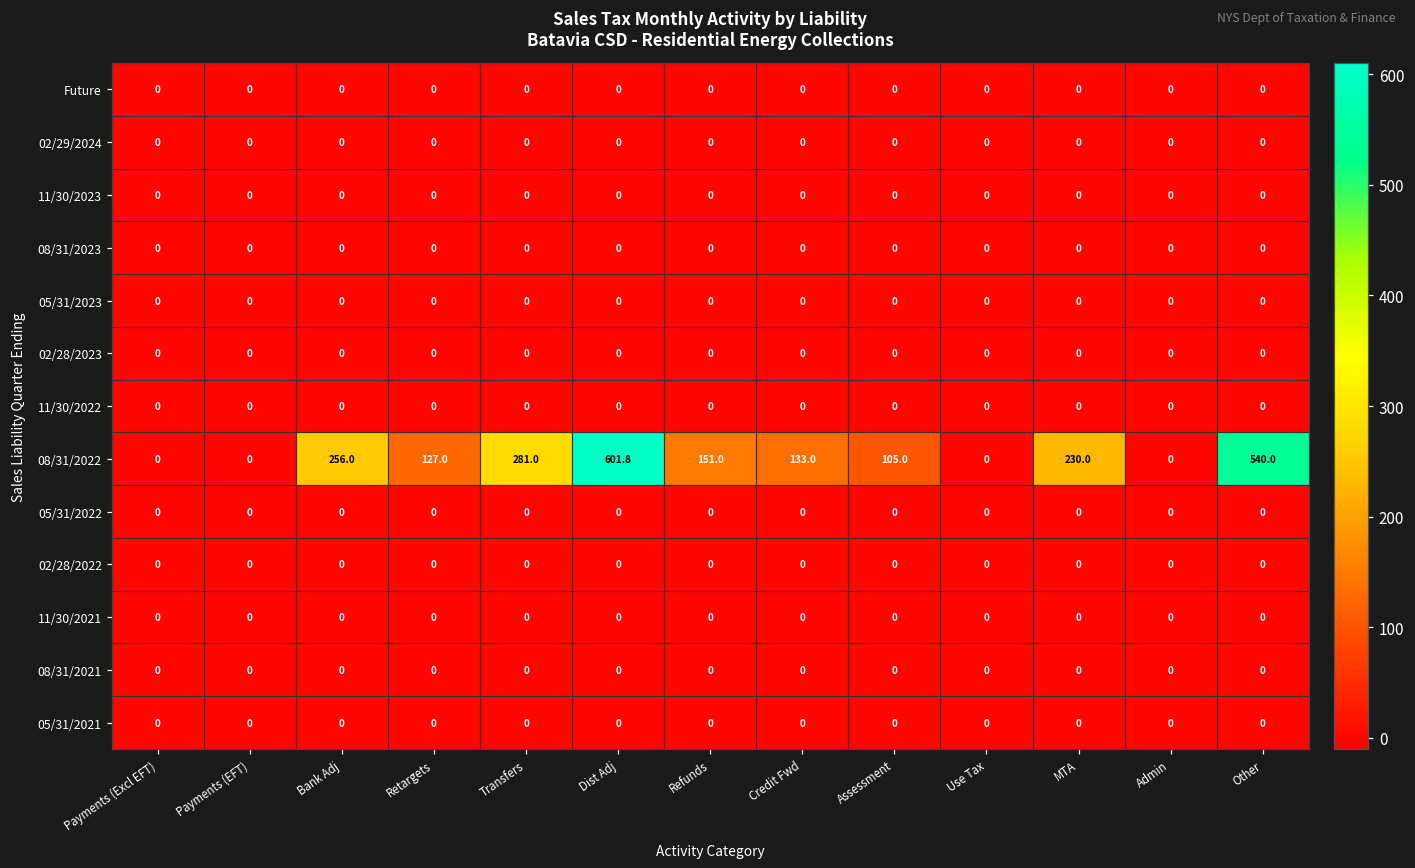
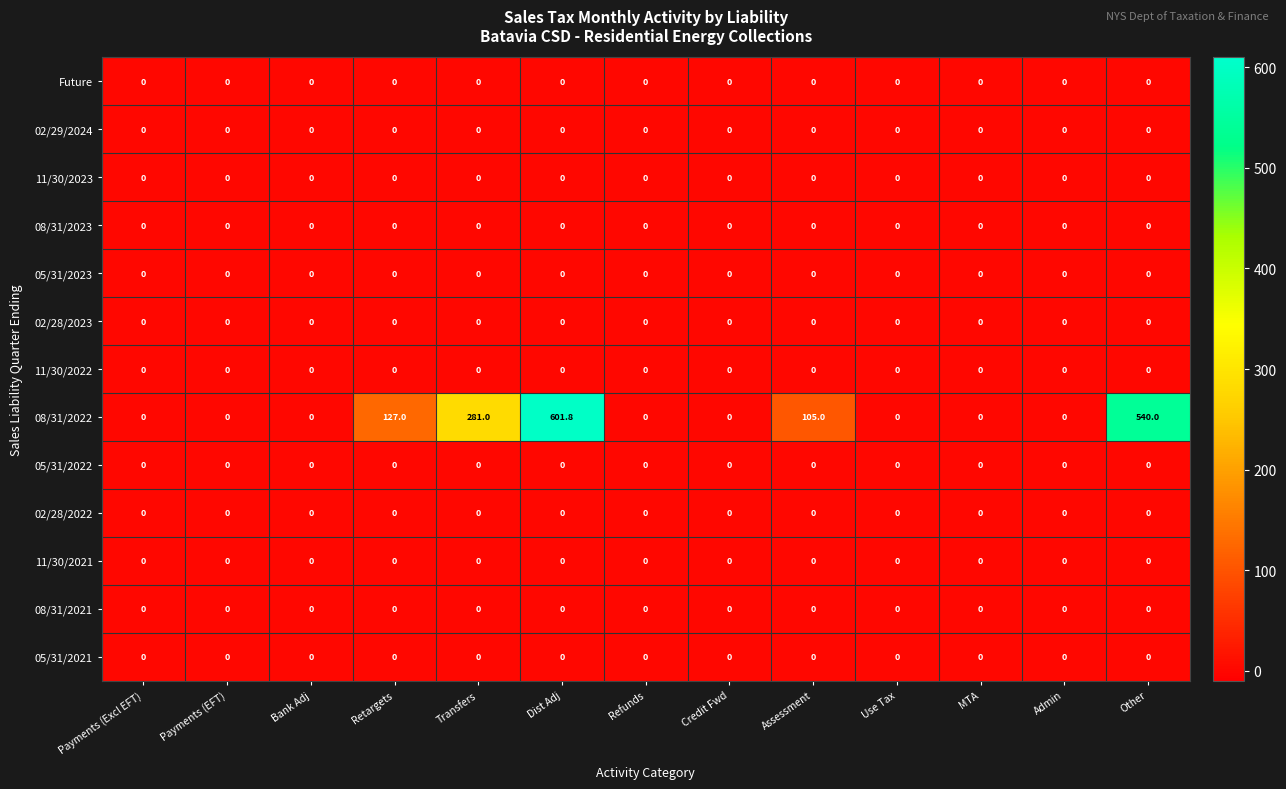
  {
    "Future": {
      "Payments (Excl EFT)": 0,
      "Payments (EFT)": 0,
      "Bank Adj": 0,
      "Retargets": 0,
      "Transfers": 0,
      "Dist Adj": 0,
      "Refunds": 0,
      "Credit Fwd": 0,
      "Assessment": 0,
      "Use Tax": 0,
      "MTA": 0,
      "Admin": 0,
      "Other": 0
    },
    "02/29/2024": {
      "Payments (Excl EFT)": 0,
      "Payments (EFT)": 0,
      "Bank Adj": 0,
      "Retargets": 0,
      "Transfers": 0,
      "Dist Adj": 0,
      "Refunds": 0,
      "Credit Fwd": 0,
      "Assessment": 0,
      "Use Tax": 0,
      "MTA": 0,
      "Admin": 0,
      "Other": 0
    },
    "11/30/2023": {
      "Payments (Excl EFT)": 0,
      "Payments (EFT)": 0,
      "Bank Adj": 0,
      "Retargets": 0,
      "Transfers": 0,
      "Dist Adj": 0,
      "Refunds": 0,
      "Credit Fwd": 0,
      "Assessment": 0,
      "Use Tax": 0,
      "MTA": 0,
      "Admin": 0,
      "Other": 0
    },
    "08/31/2023": {
      "Payments (Excl EFT)": 0,
      "Payments (EFT)": 0,
      "Bank Adj": 0,
      "Retargets": 0,
      "Transfers": 0,
      "Dist Adj": 0,
      "Refunds": 0,
      "Credit Fwd": 0,
      "Assessment": 0,
      "Use Tax": 0,
      "MTA": 0,
      "Admin": 0,
      "Other": 0
    },
    "05/31/2023": {
      "Payments (Excl EFT)": 0,
      "Payments (EFT)": 0,
      "Bank Adj": 0,
      "Retargets": 0,
      "Transfers": 0,
      "Dist Adj": 0,
      "Refunds": 0,
      "Credit Fwd": 0,
      "Assessment": 0,
      "Use Tax": 0,
      "MTA": 0,
      "Admin": 0,
      "Other": 0
    },
    "02/28/2023": {
      "Payments (Excl EFT)": 0,
      "Payments (EFT)": 0,
      "Bank Adj": 0,
      "Retargets": 0,
      "Transfers": 0,
      "Dist Adj": 0,
      "Refunds": 0,
      "Credit Fwd": 0,
      "Assessment": 0,
      "Use Tax": 0,
      "MTA": 0,
      "Admin": 0,
      "Other": 0
    },
    "11/30/2022": {
      "Payments (Excl EFT)": 0,
      "Payments (EFT)": 0,
      "Bank Adj": 0,
      "Retargets": 0,
      "Transfers": 0,
      "Dist Adj": 0,
      "Refunds": 0,
      "Credit Fwd": 0,
      "Assessment": 0,
      "Use Tax": 0,
      "MTA": 0,
      "Admin": 0,
      "Other": 0
    },
    "08/31/2022": {
      "Payments (Excl EFT)": 0,
      "Payments (EFT)": 0,
-     "Bank Adj": 256.0,
+     "Bank Adj": 0,
      "Retargets": 127.0,
      "Transfers": 281.0,
      "Dist Adj": 601.8,
-     "Refunds": 151.0,
-     "Credit Fwd": 133.0,
+     "Refunds": 0,
+     "Credit Fwd": 0,
      "Assessment": 105.0,
      "Use Tax": 0,
-     "MTA": 230.0,
+     "MTA": 0,
      "Admin": 0,
      "Other": 540.0
    },
    "05/31/2022": {
      "Payments (Excl EFT)": 0,
      "Payments (EFT)": 0,
      "Bank Adj": 0,
      "Retargets": 0,
      "Transfers": 0,
      "Dist Adj": 0,
      "Refunds": 0,
      "Credit Fwd": 0,
      "Assessment": 0,
      "Use Tax": 0,
      "MTA": 0,
      "Admin": 0,
      "Other": 0
    },
    "02/28/2022": {
      "Payments (Excl EFT)": 0,
      "Payments (EFT)": 0,
      "Bank Adj": 0,
      "Retargets": 0,
      "Transfers": 0,
      "Dist Adj": 0,
      "Refunds": 0,
      "Credit Fwd": 0,
      "Assessment": 0,
      "Use Tax": 0,
      "MTA": 0,
      "Admin": 0,
      "Other": 0
    },
    "11/30/2021": {
      "Payments (Excl EFT)": 0,
      "Payments (EFT)": 0,
      "Bank Adj": 0,
      "Retargets": 0,
      "Transfers": 0,
      "Dist Adj": 0,
      "Refunds": 0,
      "Credit Fwd": 0,
      "Assessment": 0,
      "Use Tax": 0,
      "MTA": 0,
      "Admin": 0,
      "Other": 0
    },
    "08/31/2021": {
      "Payments (Excl EFT)": 0,
      "Payments (EFT)": 0,
      "Bank Adj": 0,
      "Retargets": 0,
      "Transfers": 0,
      "Dist Adj": 0,
      "Refunds": 0,
      "Credit Fwd": 0,
      "Assessment": 0,
      "Use Tax": 0,
      "MTA": 0,
      "Admin": 0,
      "Other": 0
    },
    "05/31/2021": {
      "Payments (Excl EFT)": 0,
      "Payments (EFT)": 0,
      "Bank Adj": 0,
      "Retargets": 0,
      "Transfers": 0,
      "Dist Adj": 0,
      "Refunds": 0,
      "Credit Fwd": 0,
      "Assessment": 0,
      "Use Tax": 0,
      "MTA": 0,
      "Admin": 0,
      "Other": 0
    }
  }
